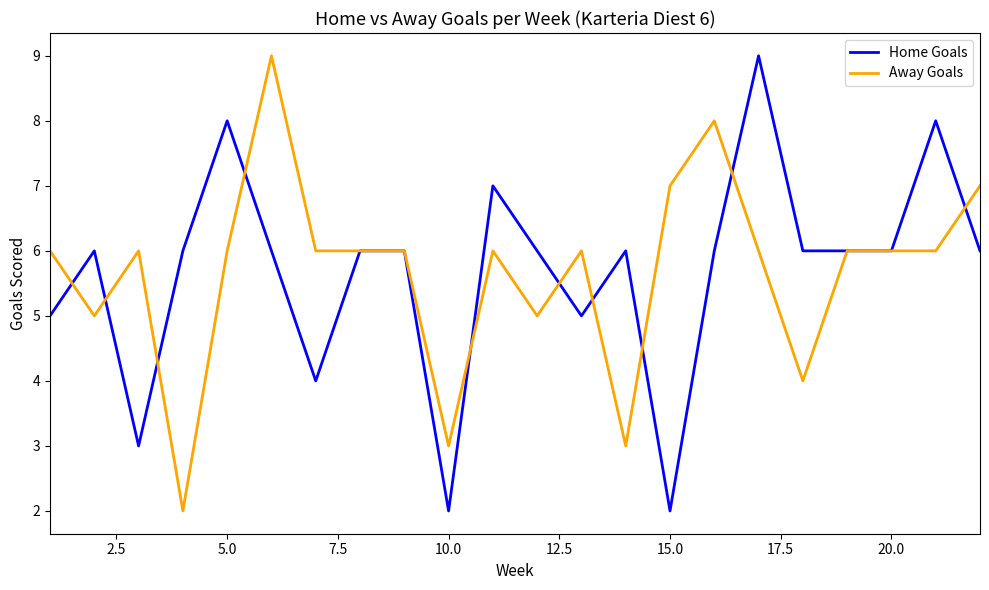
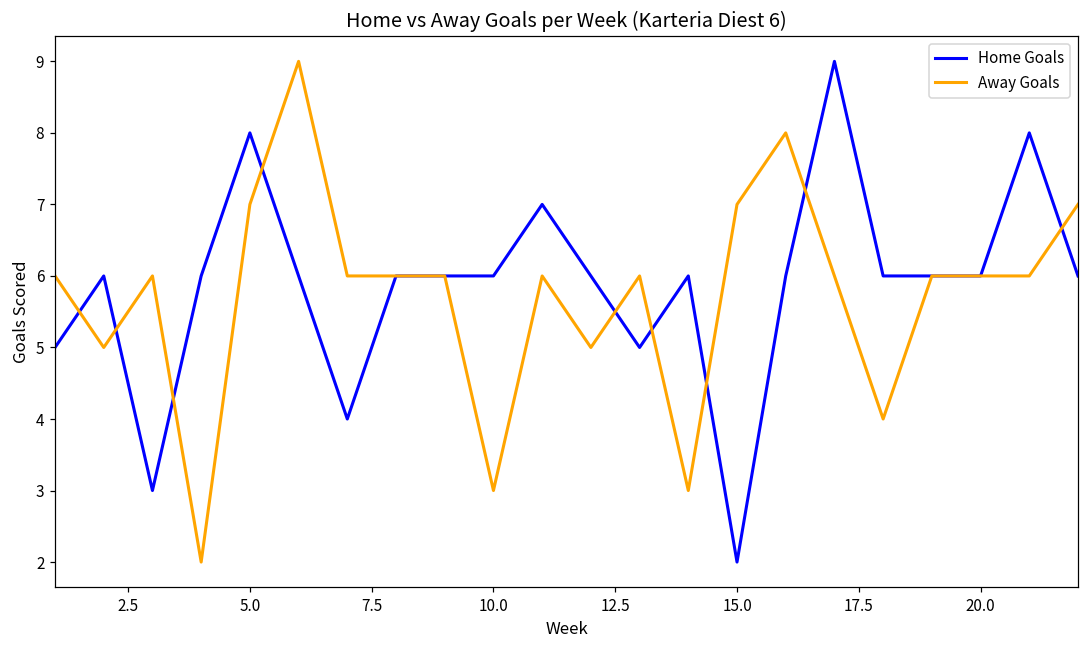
  {
    "Home Goals": {
      "5.0": 8,
-     "10.0": 2,
+     "10.0": 6,
      "15.0": 2
    },
    "Away Goals": {
-     "5.0": 6,
+     "5.0": 7,
      "10.0": 3,
      "15.0": 7
    }
  }
